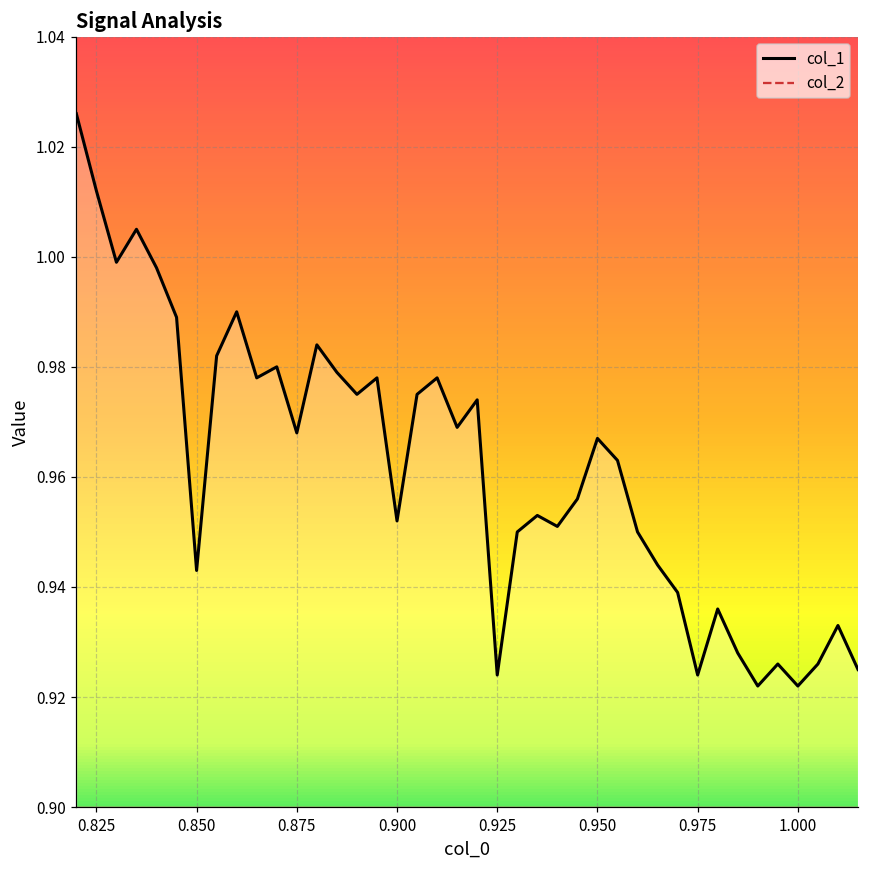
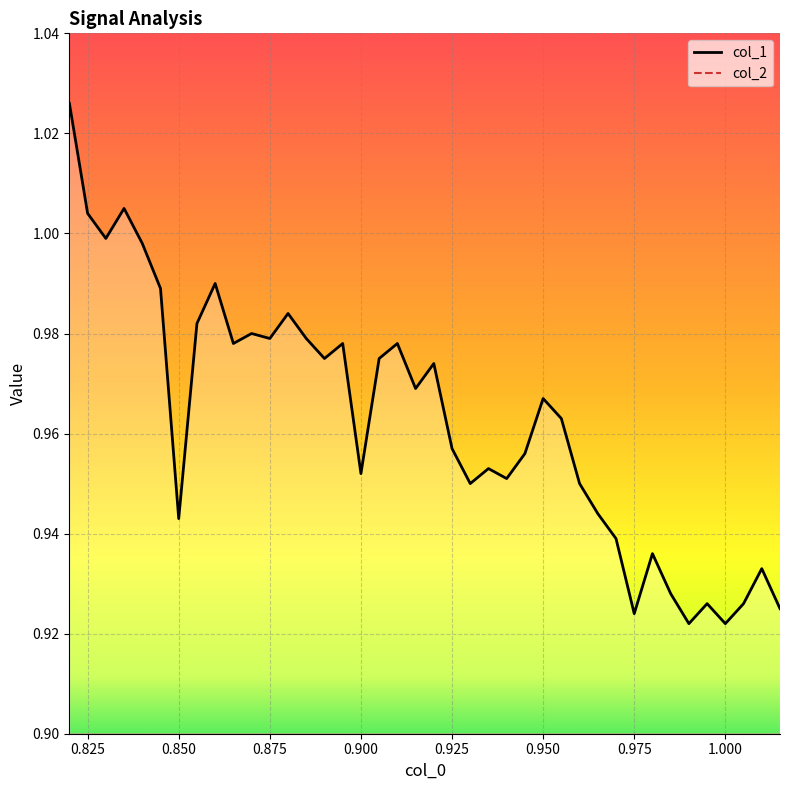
  {
    "col_1": {
-     "0.825": 1.012,
+     "0.825": 1.004,
      "0.850": 0.943,
-     "0.875": 0.968,
+     "0.875": 0.979,
      "0.900": 0.952,
-     "0.925": 0.924,
+     "0.925": 0.957,
      "0.950": 0.967,
      "0.975": 0.924,
      "1.000": 0.922
    }
  }
